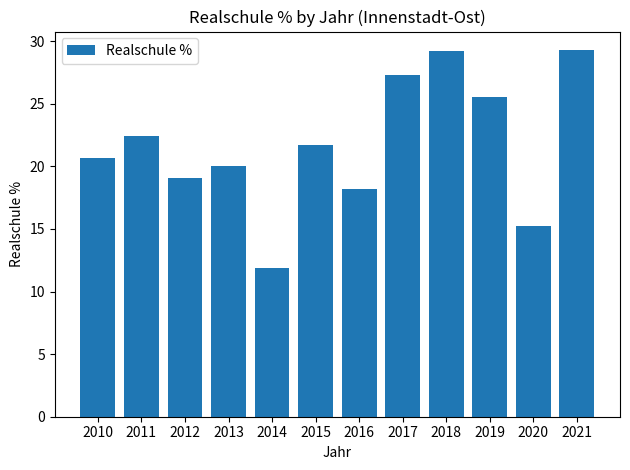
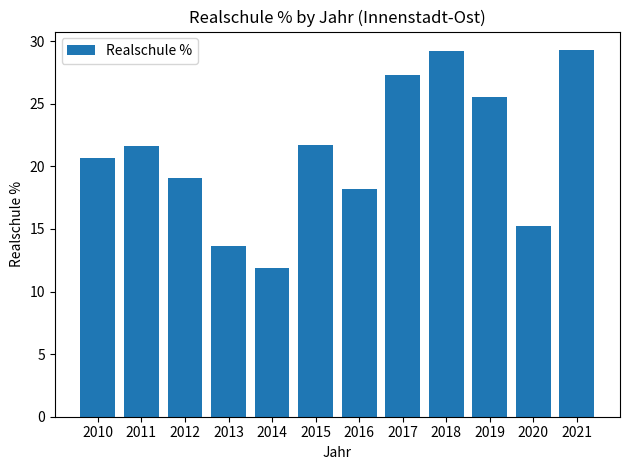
  {
    "2010": 20.7,
-   "2011": 22.4,
+   "2011": 21.6,
    "2012": 19.1,
-   "2013": 20.0,
+   "2013": 13.6,
    "2014": 11.9,
    "2015": 21.7,
    "2016": 18.2,
    "2017": 27.3,
    "2018": 29.2,
    "2019": 25.5,
    "2020": 15.2,
    "2021": 29.3
  }
